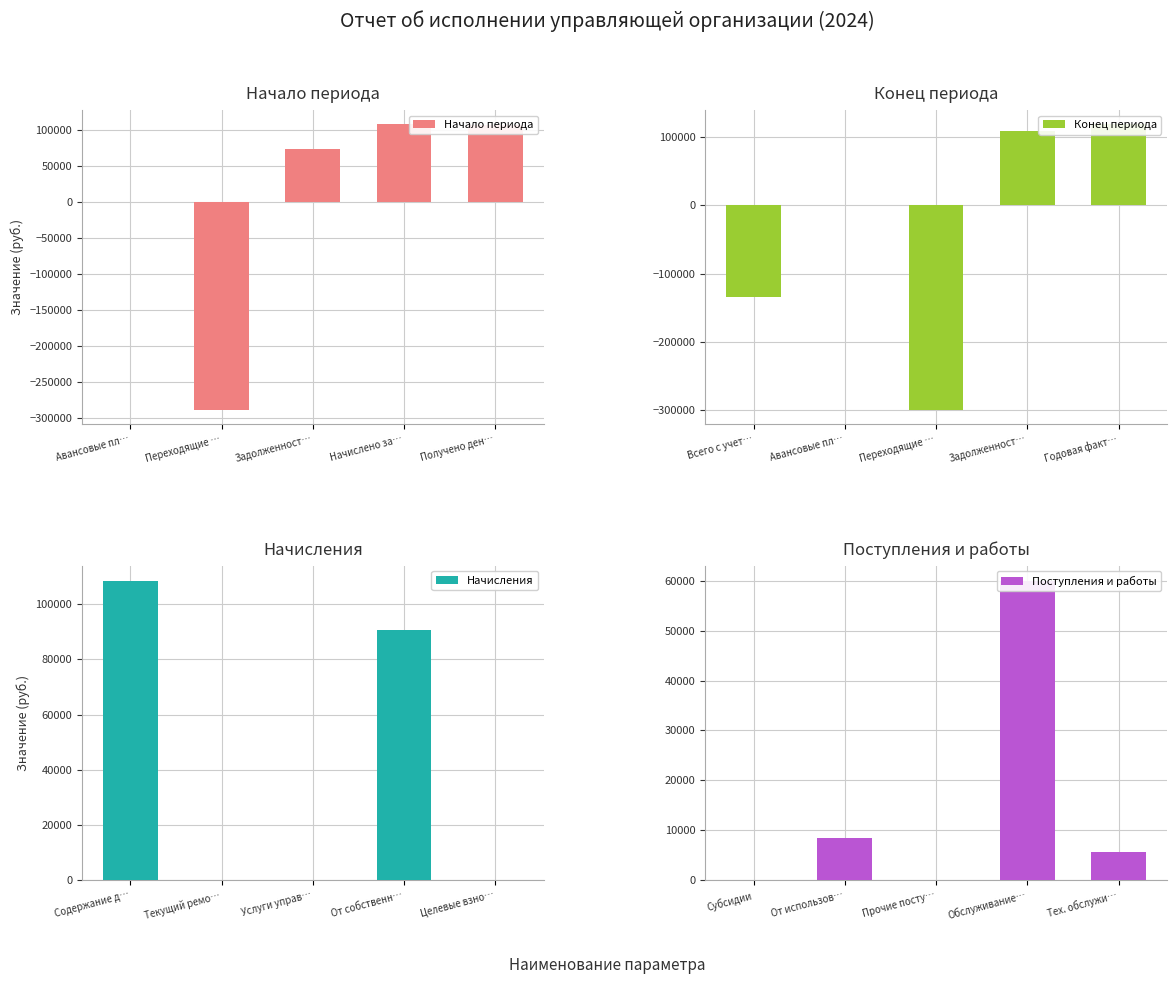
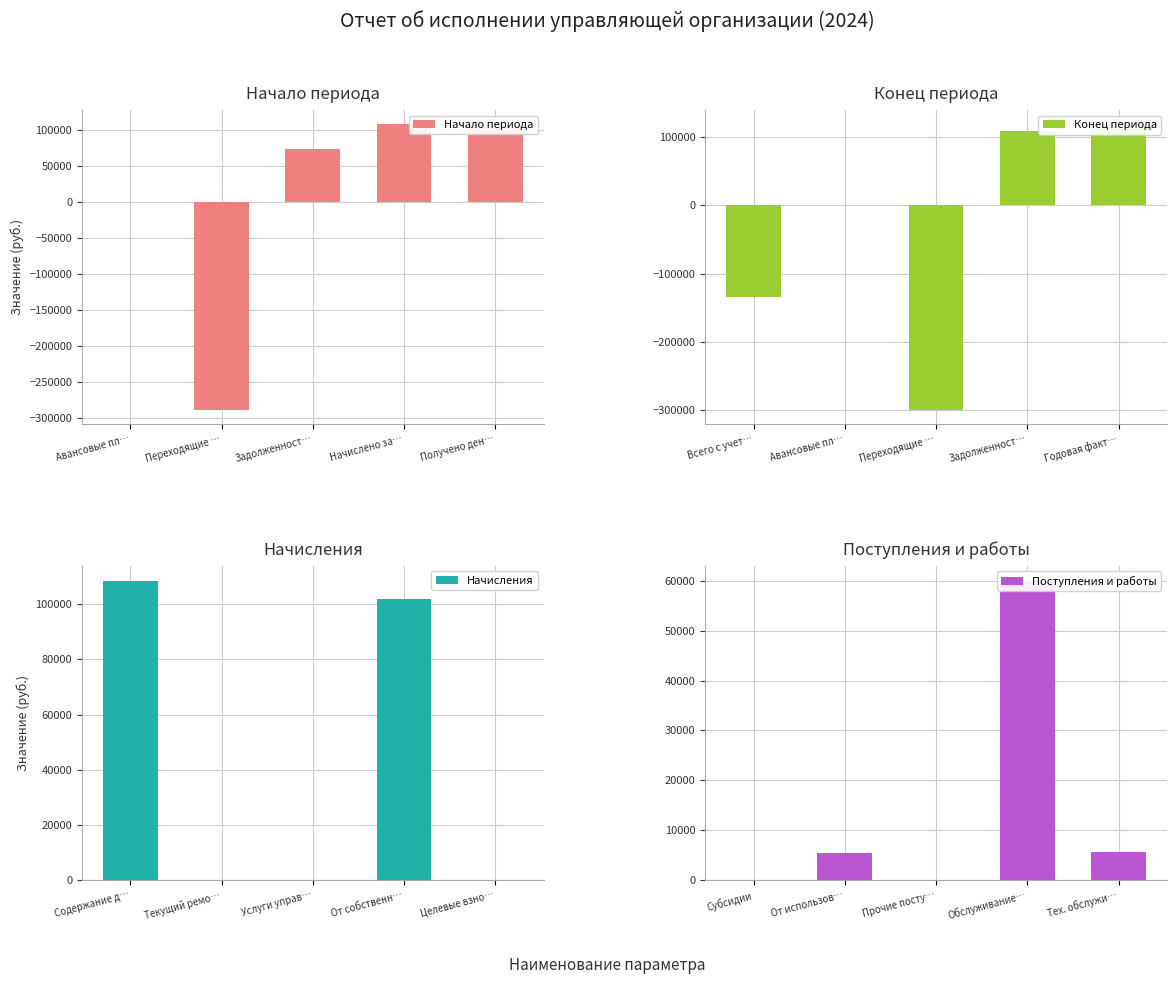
  {
    "Начало периода": {
      "Авансовые пл…": 0,
      "Переходящие …": -290000,
      "Задолженност…": 70000,
      "Начислено за…": 110000
    },
    "Конец периода": {
      "Всего с учет…": -140000,
      "Авансовые пл…": 0,
      "Переходящие …": -300000,
      "Задолженност…": 110000
    },
    "Начисления": {
      "Содержание д…": 109000,
      "Текущий ремо…": 0,
      "Услуги управ…": 0,
-     "От собственн…": 91000,
+     "От собственн…": 102000,
      "Целевые взно…": 0
    },
    "Поступления и работы": {
      "Субсидии": 0,
-     "От использов…": 8000,
+     "От использов…": 5000,
      "Прочие посту…": 0,
      "Тех. обслужи…": 6000
    }
  }
